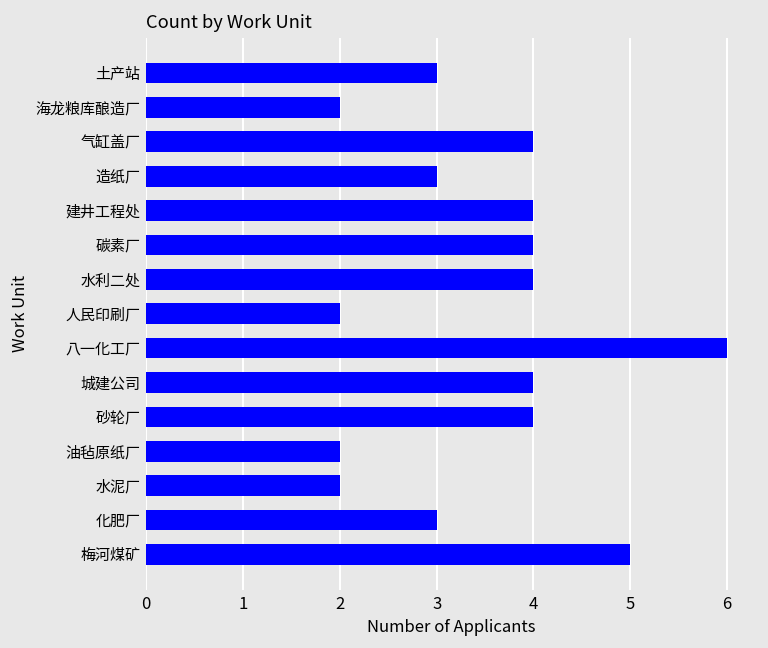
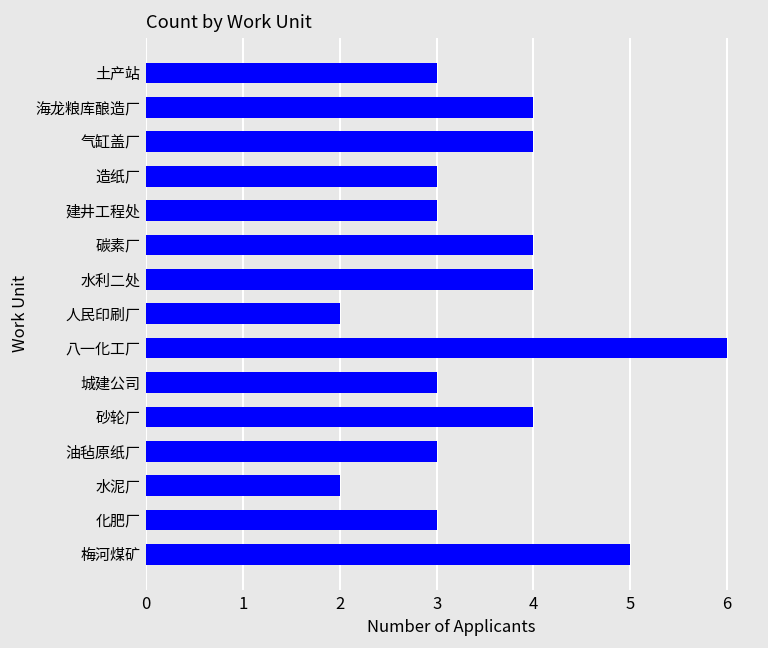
  {
    "土产站": 3,
-   "海龙粮库酿造厂": 2,
+   "海龙粮库酿造厂": 4,
    "气缸盖厂": 4,
    "造纸厂": 3,
-   "建井工程处": 4,
+   "建井工程处": 3,
    "碳素厂": 4,
    "水利二处": 4,
    "人民印刷厂": 2,
    "八一化工厂": 6,
-   "城建公司": 4,
+   "城建公司": 3,
    "砂轮厂": 4,
-   "油毡原纸厂": 2,
+   "油毡原纸厂": 3,
    "水泥厂": 2,
    "化肥厂": 3,
    "梅河煤矿": 5
  }
